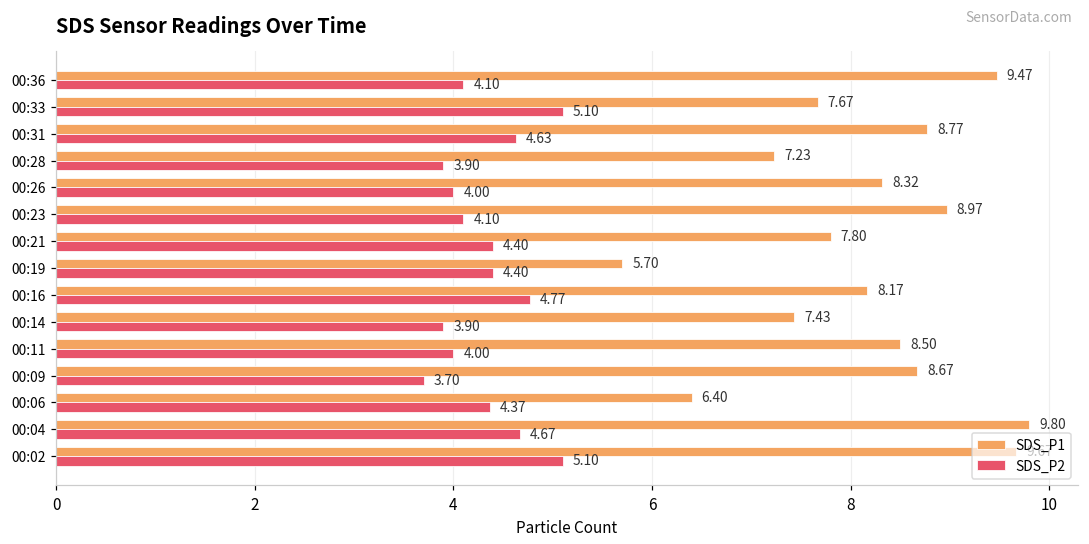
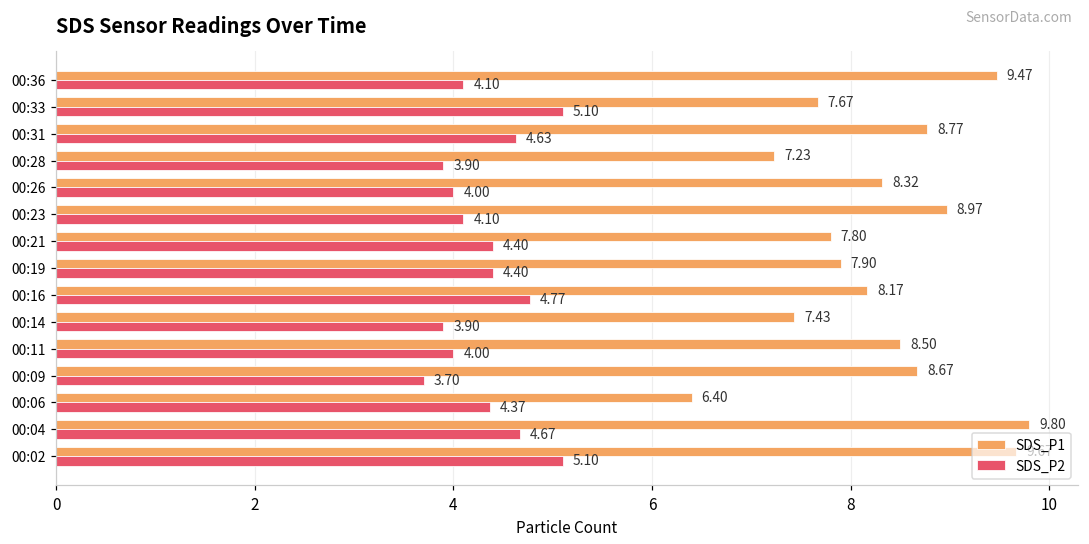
  {
    "SDS_P1": {
      "00:36": 9.47,
      "00:33": 7.67,
      "00:31": 8.77,
      "00:28": 7.23,
      "00:26": 8.32,
      "00:23": 8.97,
      "00:21": 7.80,
-     "00:19": 5.70,
+     "00:19": 7.90,
      "00:16": 8.17,
      "00:14": 7.43,
      "00:11": 8.50,
      "00:09": 8.67,
      "00:06": 6.40,
      "00:04": 9.80
    },
    "SDS_P2": {
      "00:36": 4.10,
      "00:33": 5.10,
      "00:31": 4.63,
      "00:28": 3.90,
      "00:26": 4.00,
      "00:23": 4.10,
      "00:21": 4.40,
      "00:19": 4.40,
      "00:16": 4.77,
      "00:14": 3.90,
      "00:11": 4.00,
      "00:09": 3.70,
      "00:06": 4.37,
      "00:04": 4.67,
      "00:02": 5.10
    }
  }
